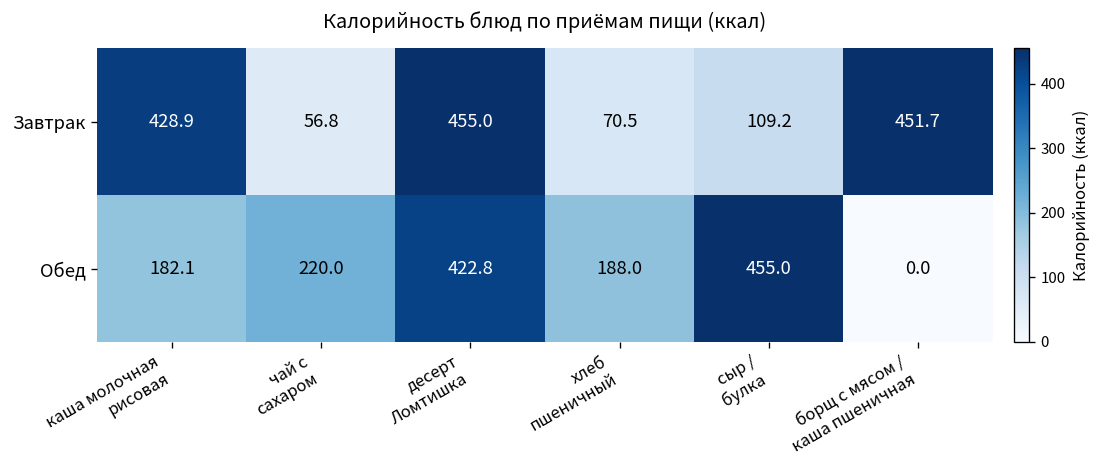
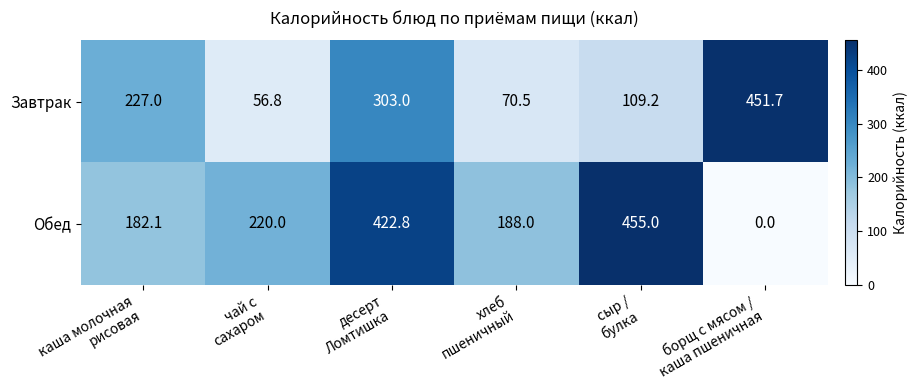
  {
    "Завтрак": {
-     "каша молочная рисовая": 428.9,
+     "каша молочная рисовая": 227.0,
      "чай с сахаром": 56.8,
-     "десерт Ломтишка": 455.0,
+     "десерт Ломтишка": 303.0,
      "хлеб пшеничный": 70.5,
      "сыр / булка": 109.2,
      "борщ с мясом / каша пшеничная": 451.7
    },
    "Обед": {
      "каша молочная рисовая": 182.1,
      "чай с сахаром": 220.0,
      "десерт Ломтишка": 422.8,
      "хлеб пшеничный": 188.0,
      "сыр / булка": 455.0,
      "борщ с мясом / каша пшеничная": 0.0
    }
  }
